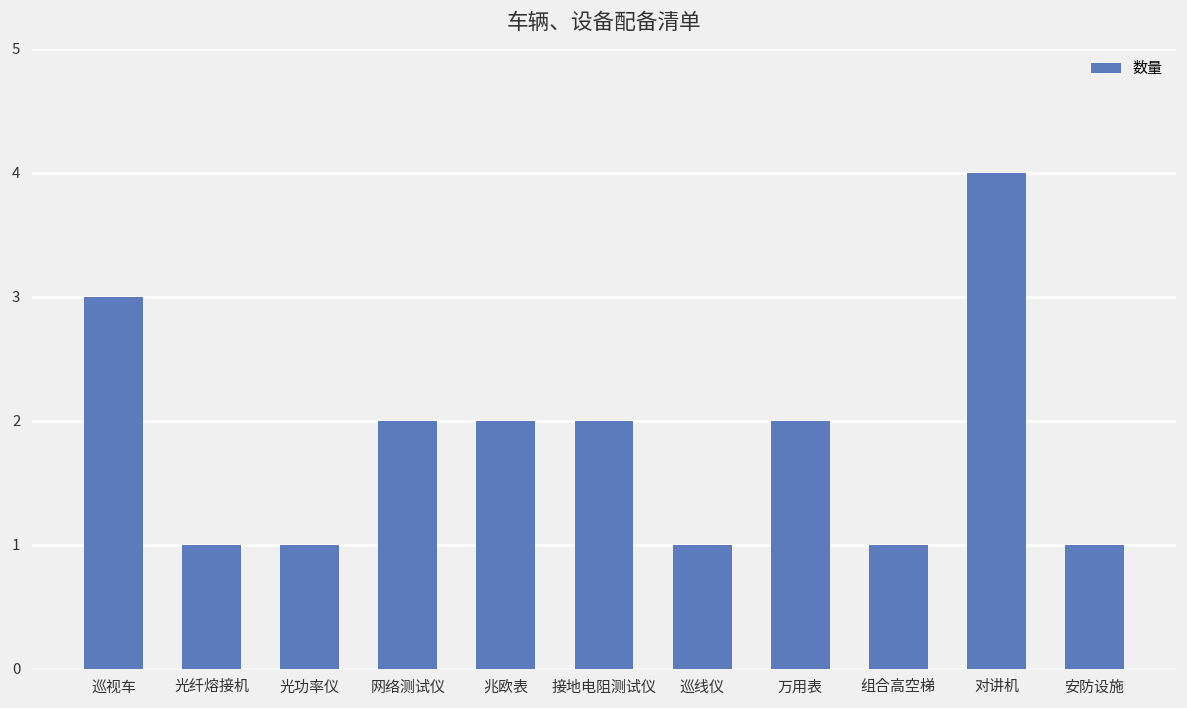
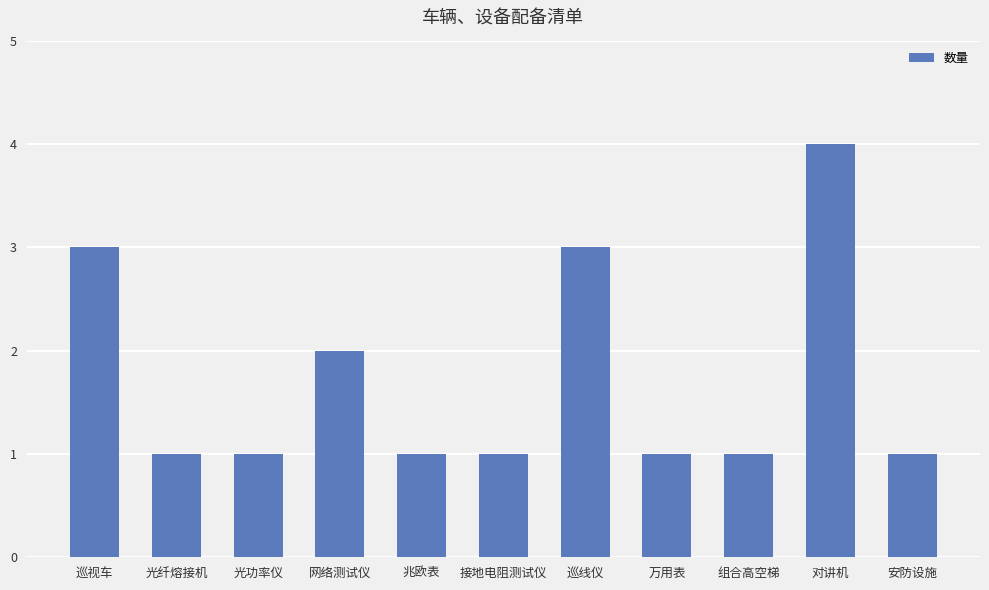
  {
    "巡视车": 3,
    "光纤熔接机": 1,
    "光功率仪": 1,
    "网络测试仪": 2,
-   "兆欧表": 2,
-   "接地电阻测试仪": 2,
-   "巡线仪": 1,
-   "万用表": 2,
+   "兆欧表": 1,
+   "接地电阻测试仪": 1,
+   "巡线仪": 3,
+   "万用表": 1,
    "组合高空梯": 1,
    "对讲机": 4,
    "安防设施": 1
  }
